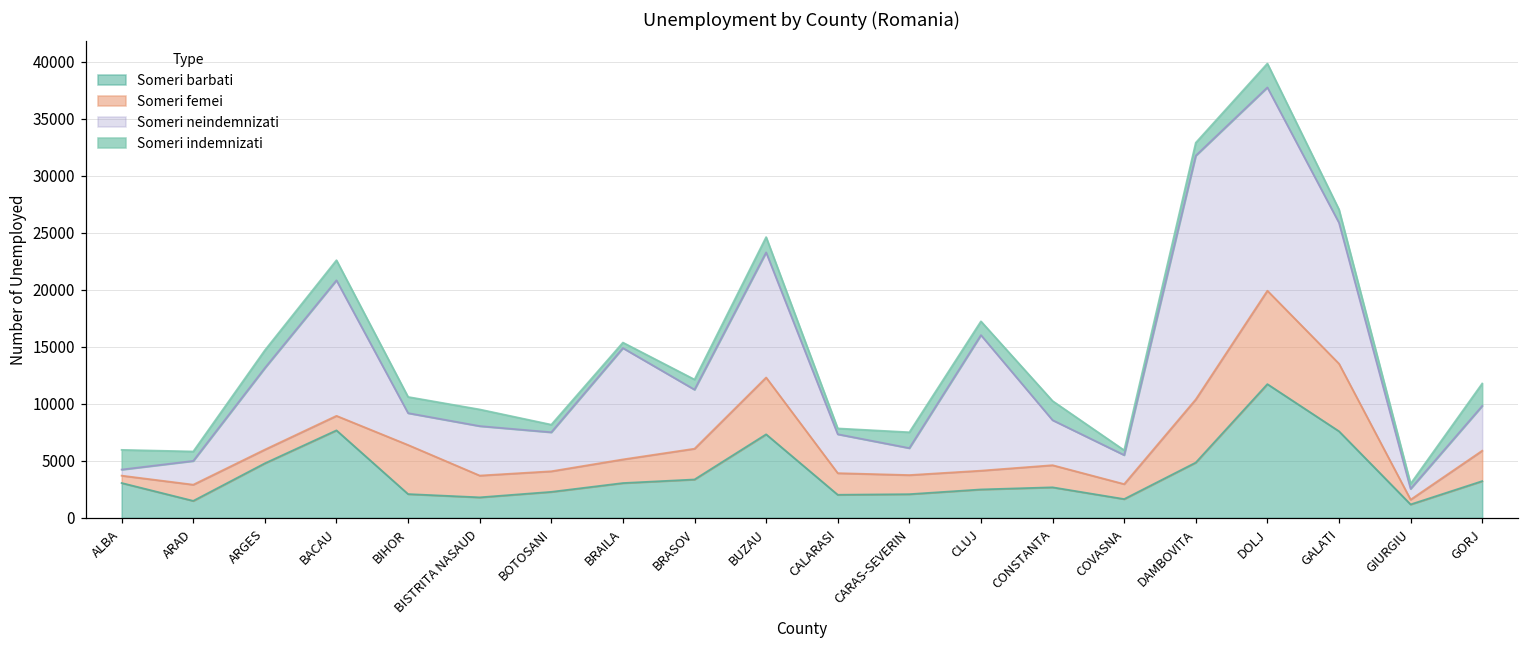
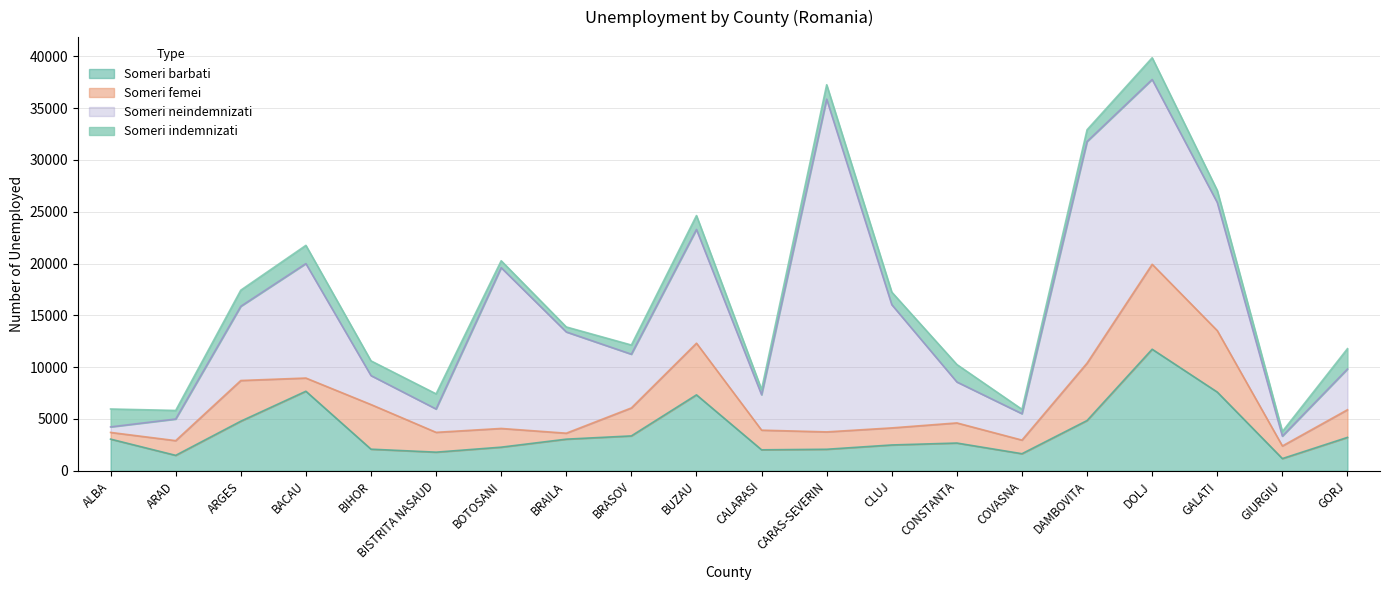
  {
    "Someri femei": {
      "ALBA": 600,
      "ARAD": 1400,
-     "ARGES": 1200,
+     "ARGES": 3900,
      "BACAU": 1300,
      "BIHOR": 4300,
      "BISTRITA NASAUD": 1900,
      "BOTOSANI": 1800,
-     "BRAILA": 2100,
+     "BRAILA": 600,
      "BRASOV": 2700,
      "BUZAU": 5000,
      "CALARASI": 1900,
      "CARAS-SEVERIN": 1700,
      "CLUJ": 1600,
      "CONSTANTA": 1900,
      "COVASNA": 1300,
      "DAMBOVITA": 5500,
      "DOLJ": 8200,
      "GALATI": 5900,
-     "GIURGIU": 400,
+     "GIURGIU": 1200,
      "GORJ": 2700
    },
    "Someri neindemnizati": {
      "ALBA": 500,
      "ARAD": 2100,
      "ARGES": 7200,
-     "BACAU": 11900,
+     "BACAU": 11000,
      "BIHOR": 2800,
-     "BISTRITA NASAUD": 4300,
-     "BOTOSANI": 3400,
+     "BISTRITA NASAUD": 2300,
+     "BOTOSANI": 15500,
      "BRAILA": 9800,
      "BRASOV": 5200,
      "BUZAU": 11000,
      "CALARASI": 3400,
-     "CARAS-SEVERIN": 2400,
+     "CARAS-SEVERIN": 32100,
      "CLUJ": 11900,
      "CONSTANTA": 4000,
      "COVASNA": 2500,
      "DAMBOVITA": 21400,
      "DOLJ": 17800,
      "GALATI": 12400,
      "GIURGIU": 900,
      "GORJ": 3900
    }
  }
